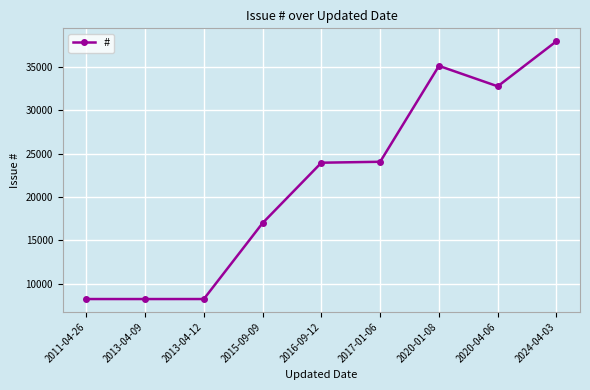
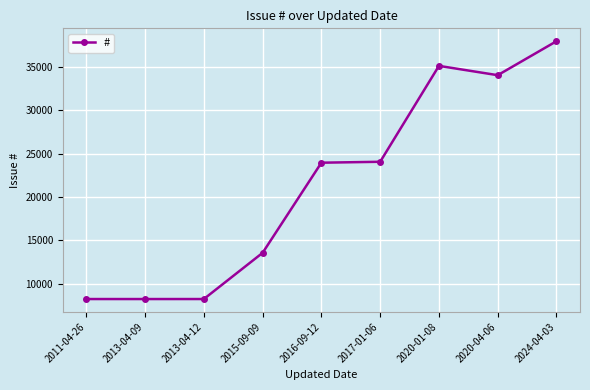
  {
    "2011-04-26": 8000,
    "2013-04-09": 8000,
    "2013-04-12": 8000,
-   "2015-09-09": 17000,
+   "2015-09-09": 14000,
    "2016-09-12": 24000,
    "2017-01-06": 24000,
    "2020-01-08": 35000,
-   "2020-04-06": 33000,
+   "2020-04-06": 34000,
    "2024-04-03": 38000
  }
